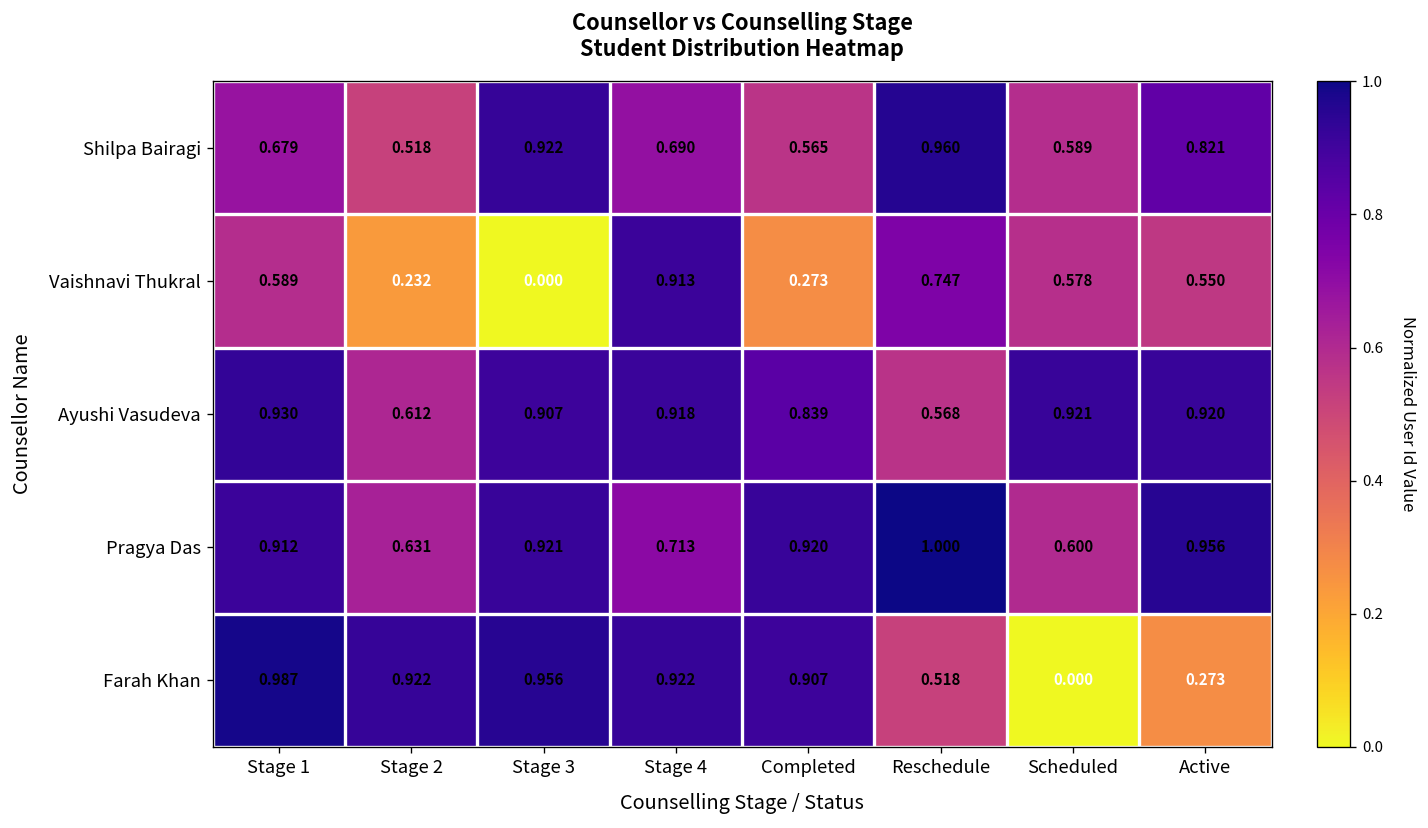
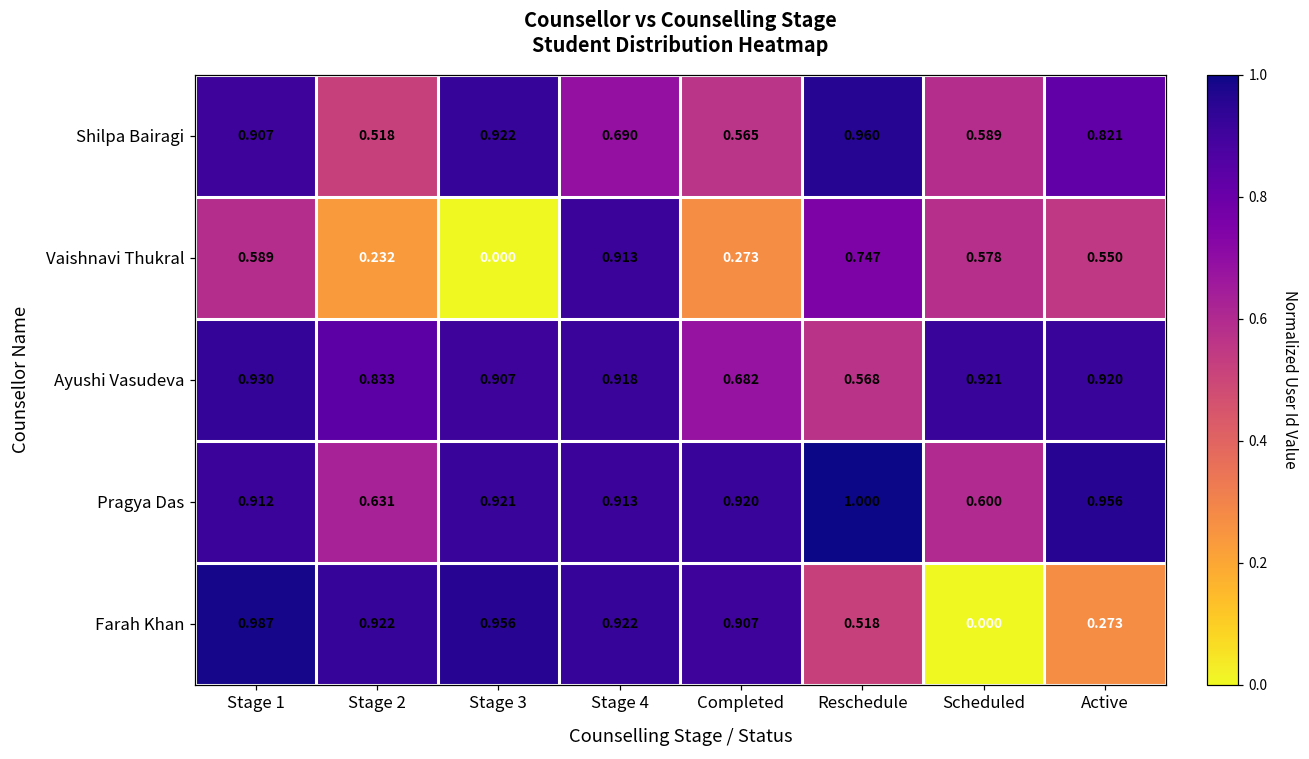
  {
    "Shilpa Bairagi": {
-     "Stage 1": 0.679,
+     "Stage 1": 0.907,
      "Stage 2": 0.518,
      "Stage 3": 0.922,
      "Stage 4": 0.690,
      "Completed": 0.565,
      "Reschedule": 0.960,
      "Scheduled": 0.589,
      "Active": 0.821
    },
    "Vaishnavi Thukral": {
      "Stage 1": 0.589,
      "Stage 2": 0.232,
      "Stage 3": 0.000,
      "Stage 4": 0.913,
      "Completed": 0.273,
      "Reschedule": 0.747,
      "Scheduled": 0.578,
      "Active": 0.550
    },
    "Ayushi Vasudeva": {
      "Stage 1": 0.930,
-     "Stage 2": 0.612,
+     "Stage 2": 0.833,
      "Stage 3": 0.907,
      "Stage 4": 0.918,
-     "Completed": 0.839,
+     "Completed": 0.682,
      "Reschedule": 0.568,
      "Scheduled": 0.921,
      "Active": 0.920
    },
    "Pragya Das": {
      "Stage 1": 0.912,
      "Stage 2": 0.631,
      "Stage 3": 0.921,
-     "Stage 4": 0.713,
+     "Stage 4": 0.913,
      "Completed": 0.920,
      "Reschedule": 1.000,
      "Scheduled": 0.600,
      "Active": 0.956
    },
    "Farah Khan": {
      "Stage 1": 0.987,
      "Stage 2": 0.922,
      "Stage 3": 0.956,
      "Stage 4": 0.922,
      "Completed": 0.907,
      "Reschedule": 0.518,
      "Scheduled": 0.000,
      "Active": 0.273
    }
  }
